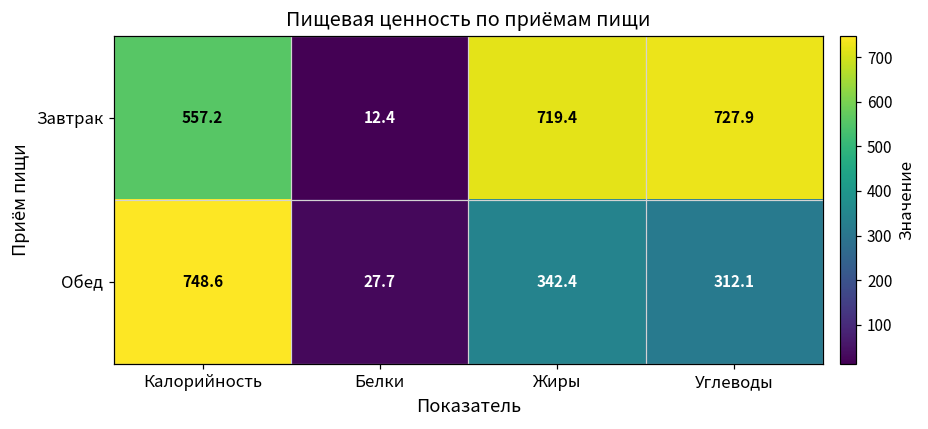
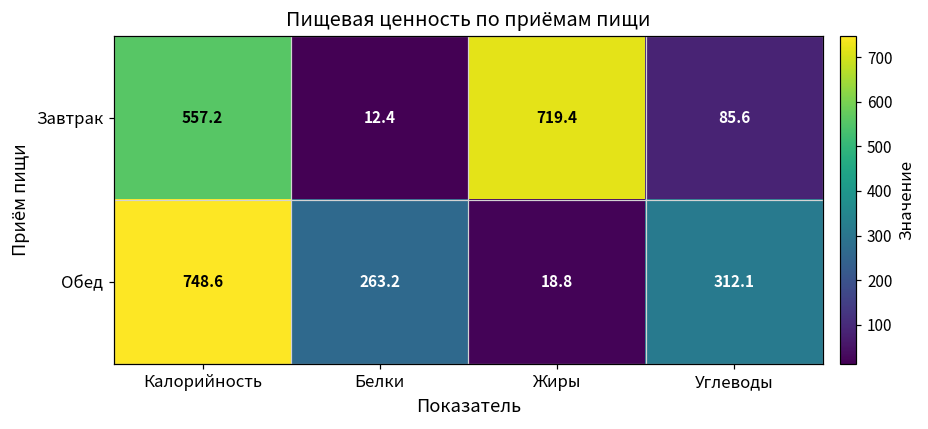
  {
    "Завтрак": {
      "Калорийность": 557.2,
      "Белки": 12.4,
      "Жиры": 719.4,
-     "Углеводы": 727.9
+     "Углеводы": 85.6
    },
    "Обед": {
      "Калорийность": 748.6,
-     "Белки": 27.7,
-     "Жиры": 342.4,
+     "Белки": 263.2,
+     "Жиры": 18.8,
      "Углеводы": 312.1
    }
  }
